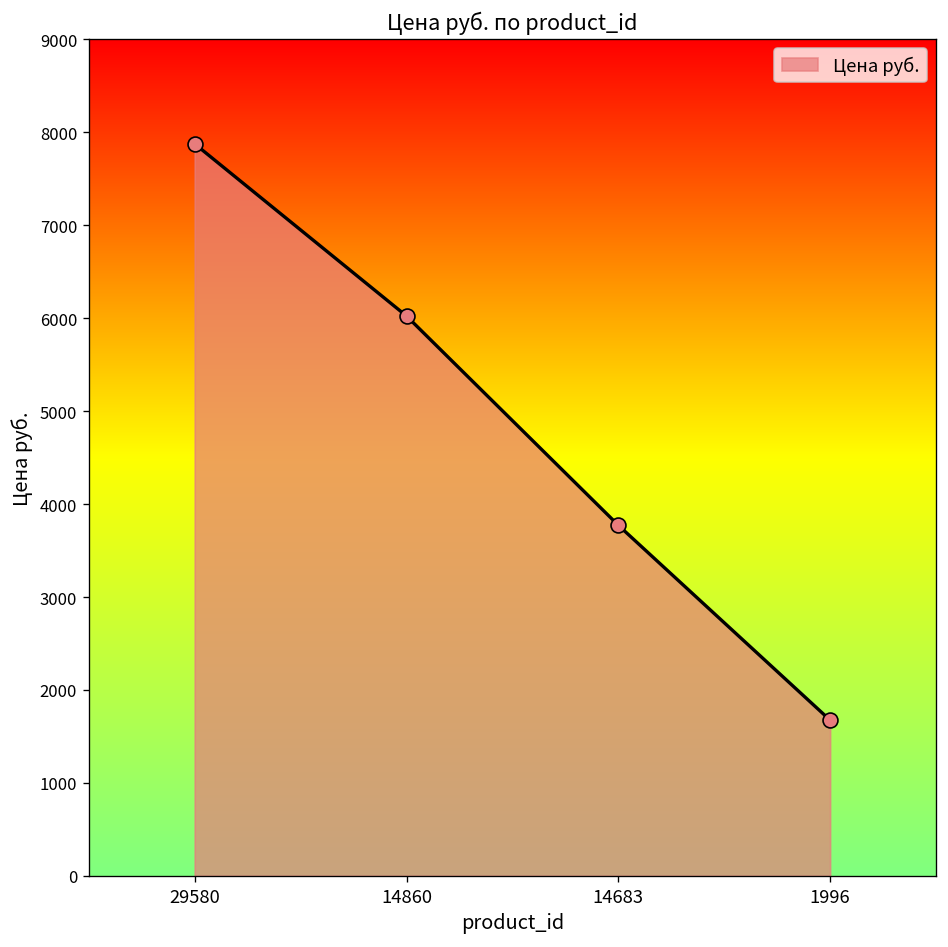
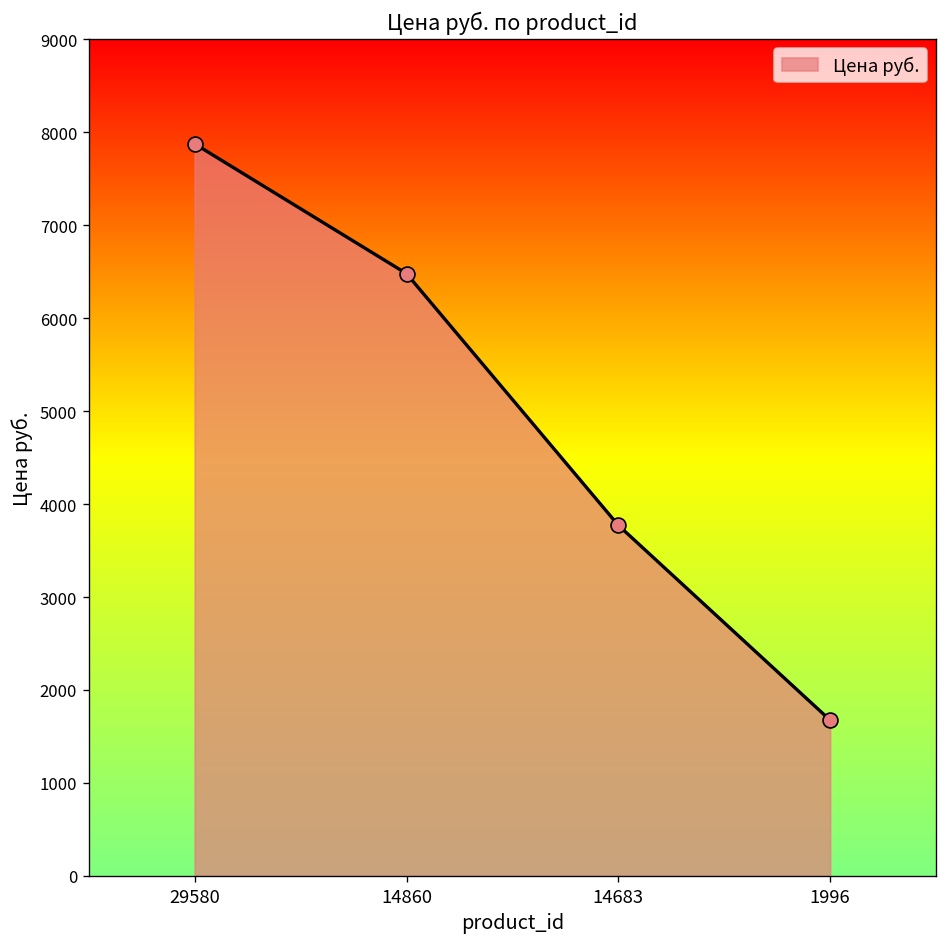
  {
    "29580": 7900,
-   "14860": 6000,
+   "14860": 6500,
    "14683": 3800,
    "1996": 1700
  }
